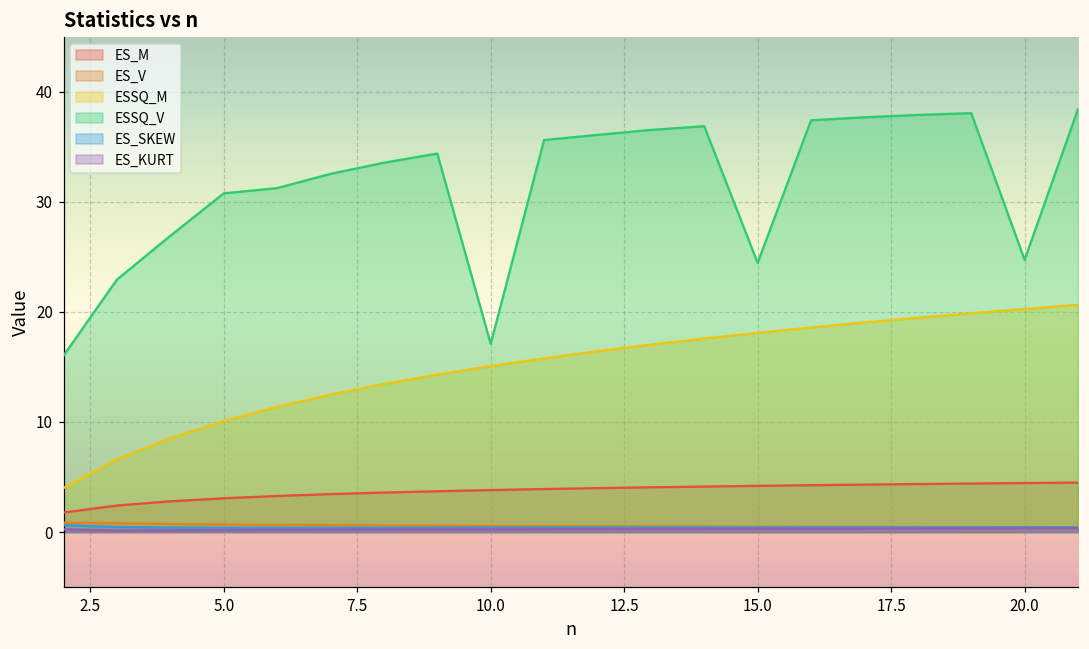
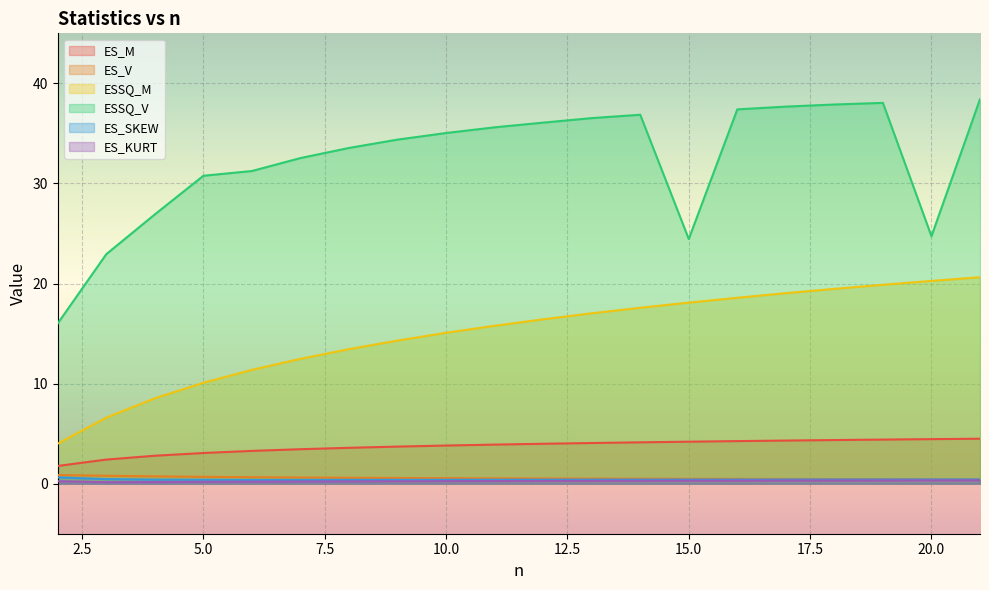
  {
    "ESSQ_V": {
      "5.0": 30.8,
-     "10.0": 17.1,
+     "10.0": 35.0,
      "15.0": 24.4,
      "20.0": 24.7
    }
  }
